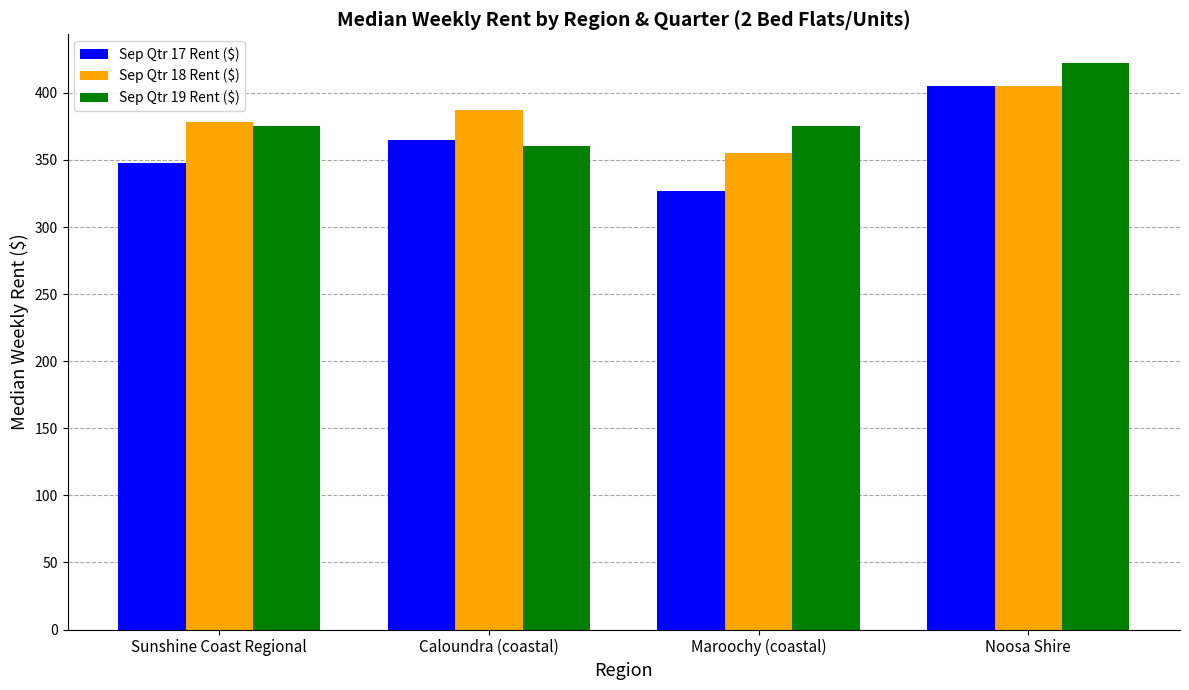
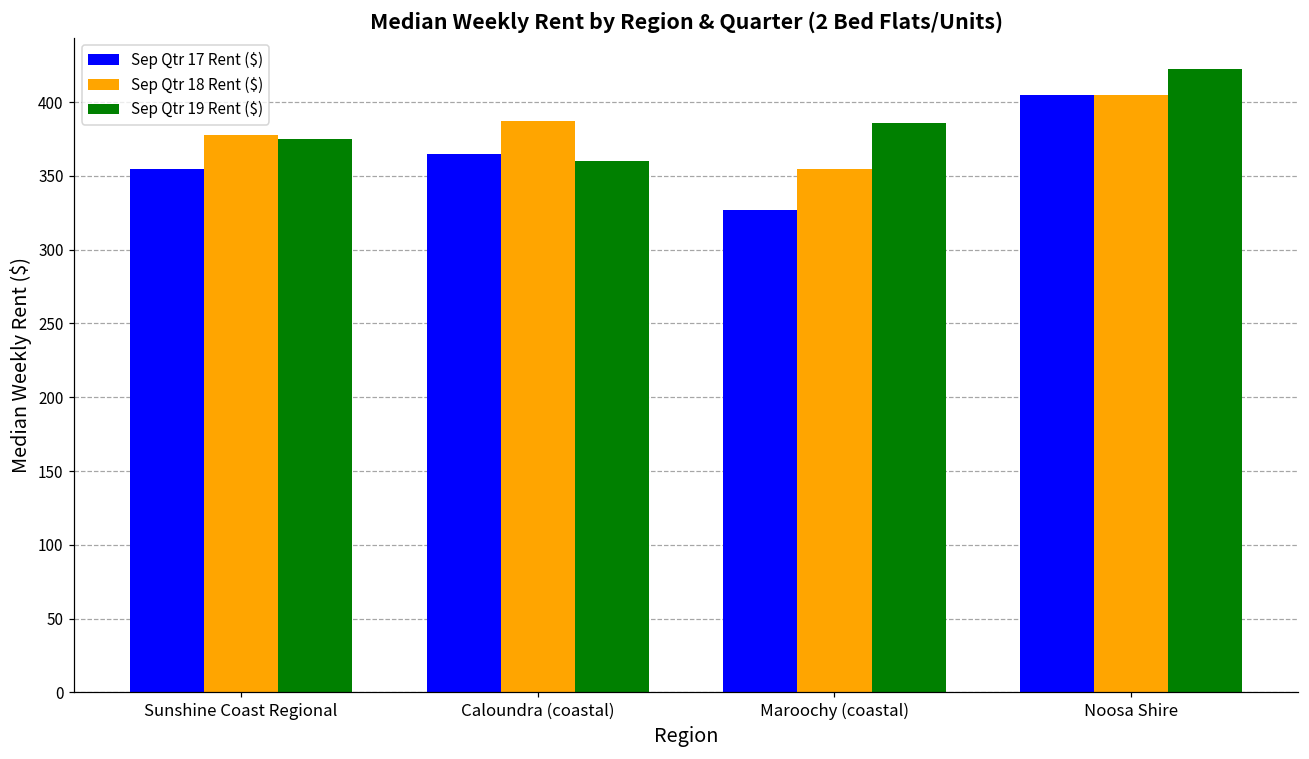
  {
    "Sep Qtr 17 Rent ($)": {
-     "Sunshine Coast Regional": 348,
+     "Sunshine Coast Regional": 355,
      "Caloundra (coastal)": 365,
      "Maroochy (coastal)": 327,
      "Noosa Shire": 405
    },
    "Sep Qtr 18 Rent ($)": {
      "Sunshine Coast Regional": 378,
      "Caloundra (coastal)": 388,
      "Maroochy (coastal)": 355,
      "Noosa Shire": 405
    },
    "Sep Qtr 19 Rent ($)": {
      "Sunshine Coast Regional": 375,
      "Caloundra (coastal)": 360,
-     "Maroochy (coastal)": 375,
+     "Maroochy (coastal)": 386,
      "Noosa Shire": 423
    }
  }
